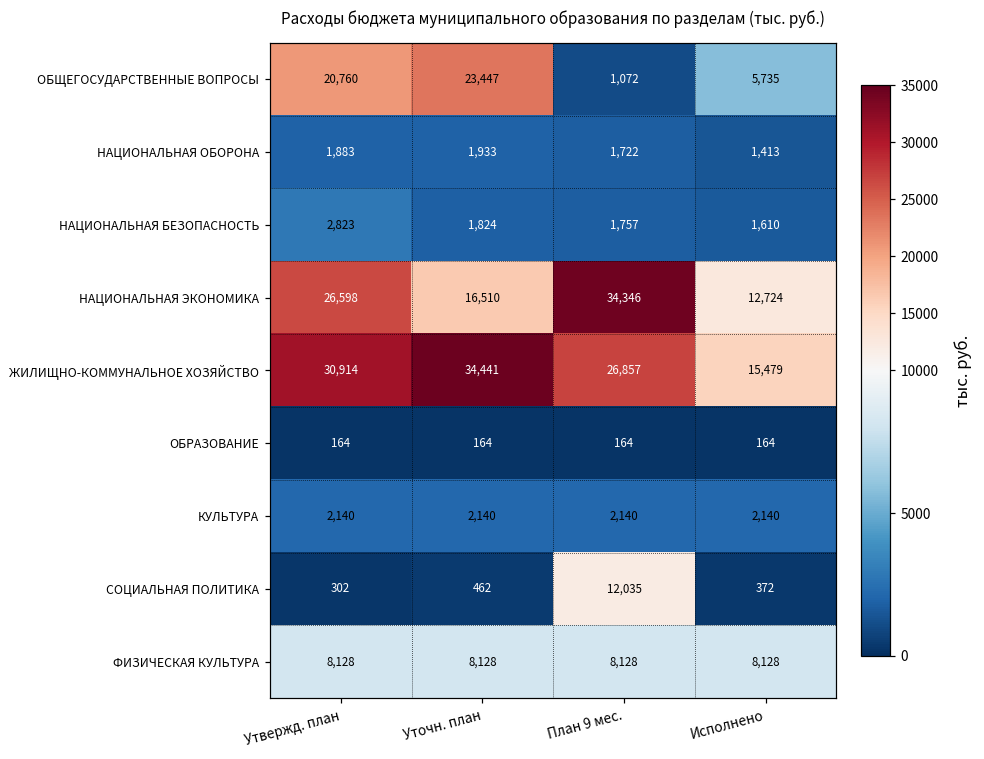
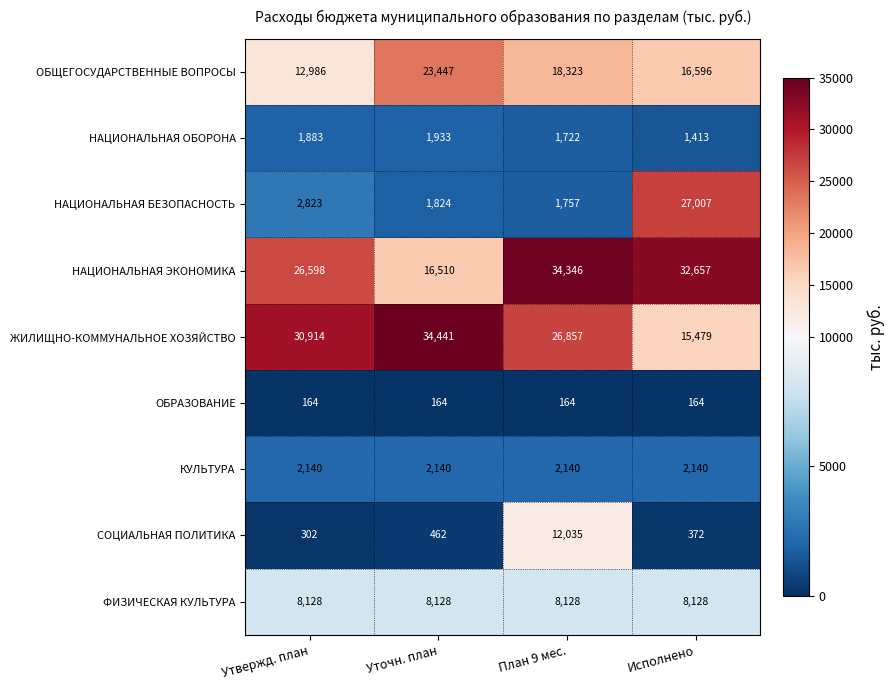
  {
    "ОБЩЕГОСУДАРСТВЕННЫЕ ВОПРОСЫ": {
-     "Утвержд. план": "20,760",
+     "Утвержд. план": "12,986",
      "Уточн. план": "23,447",
-     "План 9 мес.": "1,072",
-     "Исполнено": "5,735"
+     "План 9 мес.": "18,323",
+     "Исполнено": "16,596"
    },
    "НАЦИОНАЛЬНАЯ ОБОРОНА": {
      "Утвержд. план": "1,883",
      "Уточн. план": "1,933",
      "План 9 мес.": "1,722",
      "Исполнено": "1,413"
    },
    "НАЦИОНАЛЬНАЯ БЕЗОПАСНОСТЬ": {
      "Утвержд. план": "2,823",
      "Уточн. план": "1,824",
      "План 9 мес.": "1,757",
-     "Исполнено": "1,610"
+     "Исполнено": "27,007"
    },
    "НАЦИОНАЛЬНАЯ ЭКОНОМИКА": {
      "Утвержд. план": "26,598",
      "Уточн. план": "16,510",
      "План 9 мес.": "34,346",
-     "Исполнено": "12,724"
+     "Исполнено": "32,657"
    },
    "ЖИЛИЩНО-КОММУНАЛЬНОЕ ХОЗЯЙСТВО": {
      "Утвержд. план": "30,914",
      "Уточн. план": "34,441",
      "План 9 мес.": "26,857",
      "Исполнено": "15,479"
    },
    "ОБРАЗОВАНИЕ": {
      "Утвержд. план": "164",
      "Уточн. план": "164",
      "План 9 мес.": "164",
      "Исполнено": "164"
    },
    "КУЛЬТУРА": {
      "Утвержд. план": "2,140",
      "Уточн. план": "2,140",
      "План 9 мес.": "2,140",
      "Исполнено": "2,140"
    },
    "СОЦИАЛЬНАЯ ПОЛИТИКА": {
      "Утвержд. план": "302",
      "Уточн. план": "462",
      "План 9 мес.": "12,035",
      "Исполнено": "372"
    },
    "ФИЗИЧЕСКАЯ КУЛЬТУРА": {
      "Утвержд. план": "8,128",
      "Уточн. план": "8,128",
      "План 9 мес.": "8,128",
      "Исполнено": "8,128"
    }
  }
